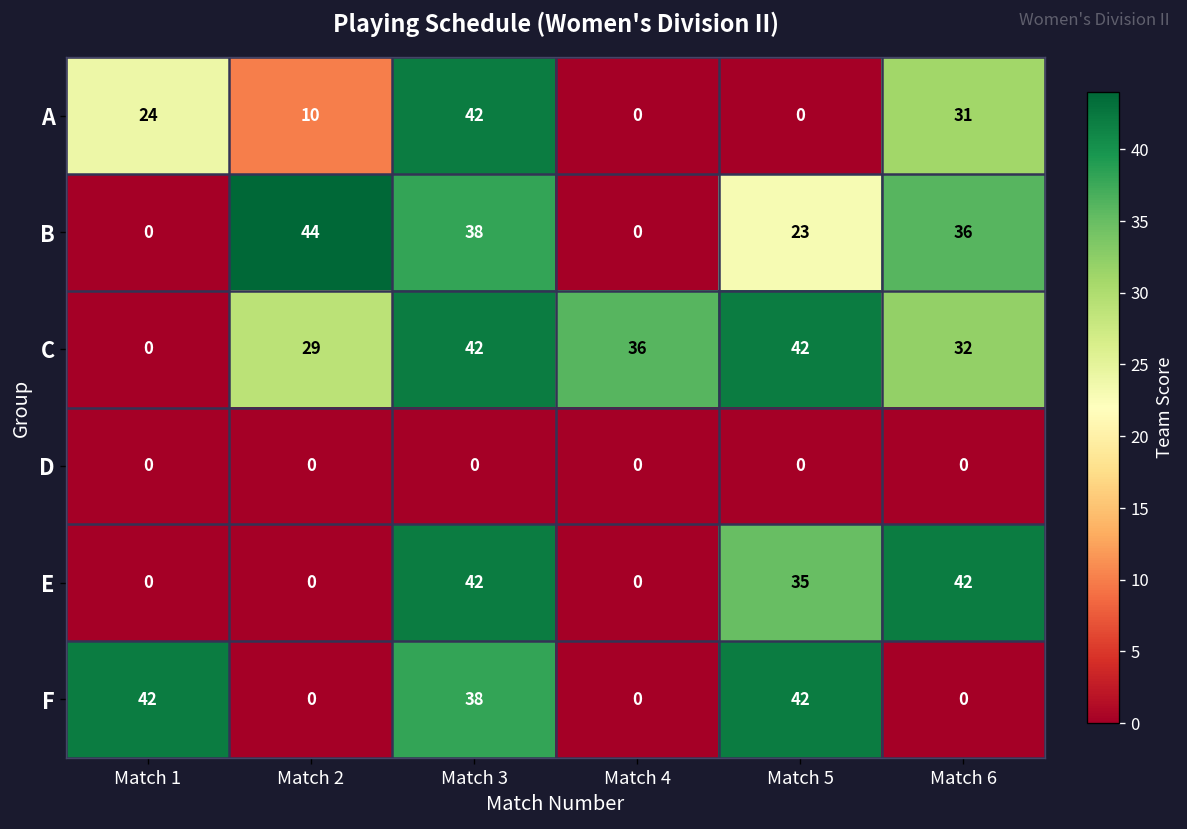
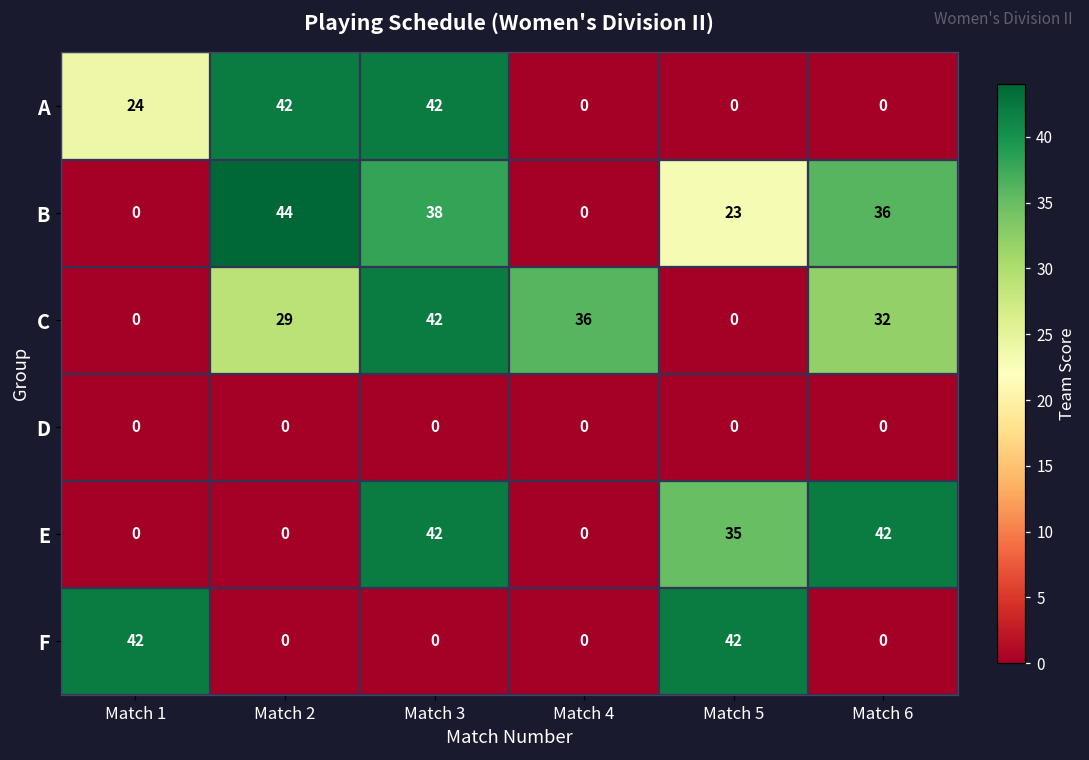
  {
    "A": {
      "Match 1": 24,
-     "Match 2": 10,
+     "Match 2": 42,
      "Match 3": 42,
      "Match 4": 0,
      "Match 5": 0,
-     "Match 6": 31
+     "Match 6": 0
    },
    "B": {
      "Match 1": 0,
      "Match 2": 44,
      "Match 3": 38,
      "Match 4": 0,
      "Match 5": 23,
      "Match 6": 36
    },
    "C": {
      "Match 1": 0,
      "Match 2": 29,
      "Match 3": 42,
      "Match 4": 36,
-     "Match 5": 42,
+     "Match 5": 0,
      "Match 6": 32
    },
    "D": {
      "Match 1": 0,
      "Match 2": 0,
      "Match 3": 0,
      "Match 4": 0,
      "Match 5": 0,
      "Match 6": 0
    },
    "E": {
      "Match 1": 0,
      "Match 2": 0,
      "Match 3": 42,
      "Match 4": 0,
      "Match 5": 35,
      "Match 6": 42
    },
    "F": {
      "Match 1": 42,
      "Match 2": 0,
-     "Match 3": 38,
+     "Match 3": 0,
      "Match 4": 0,
      "Match 5": 42,
      "Match 6": 0
    }
  }
